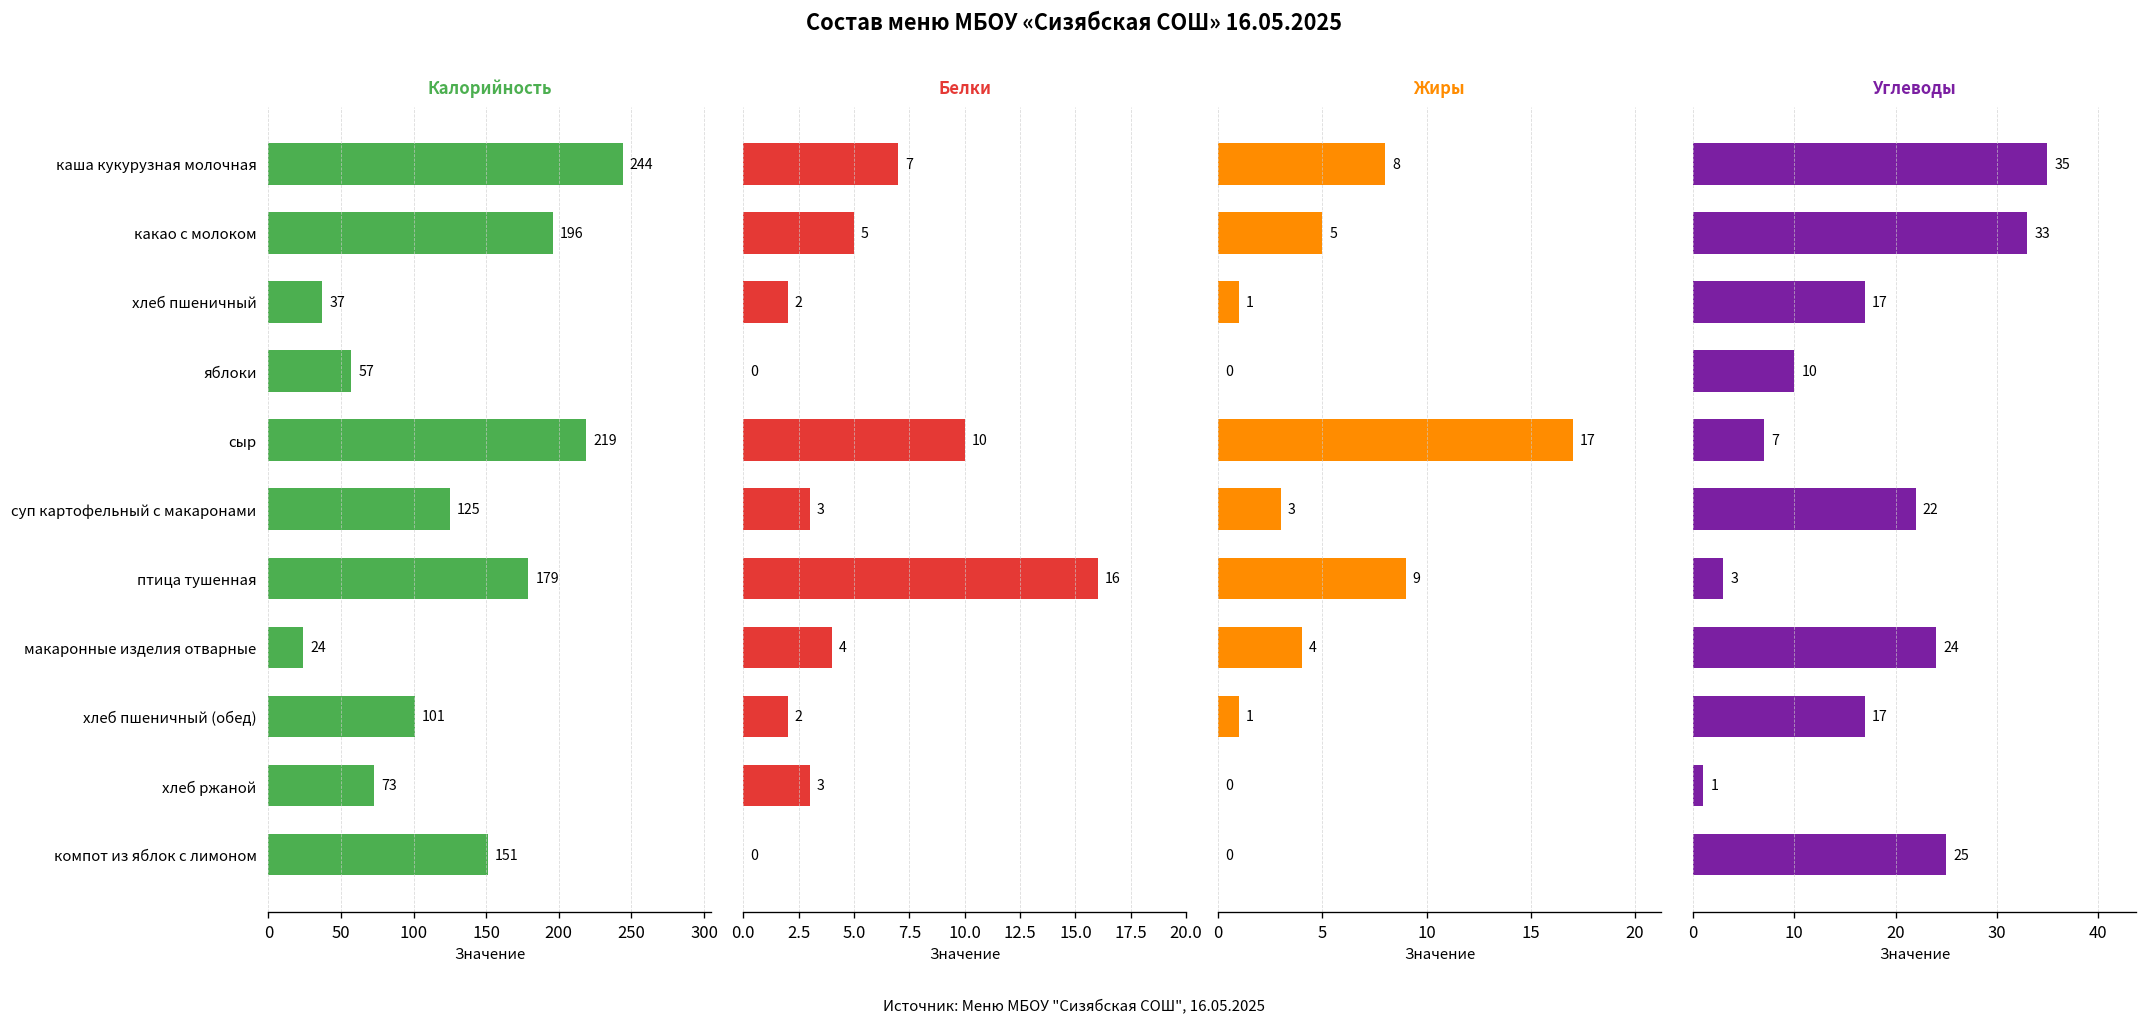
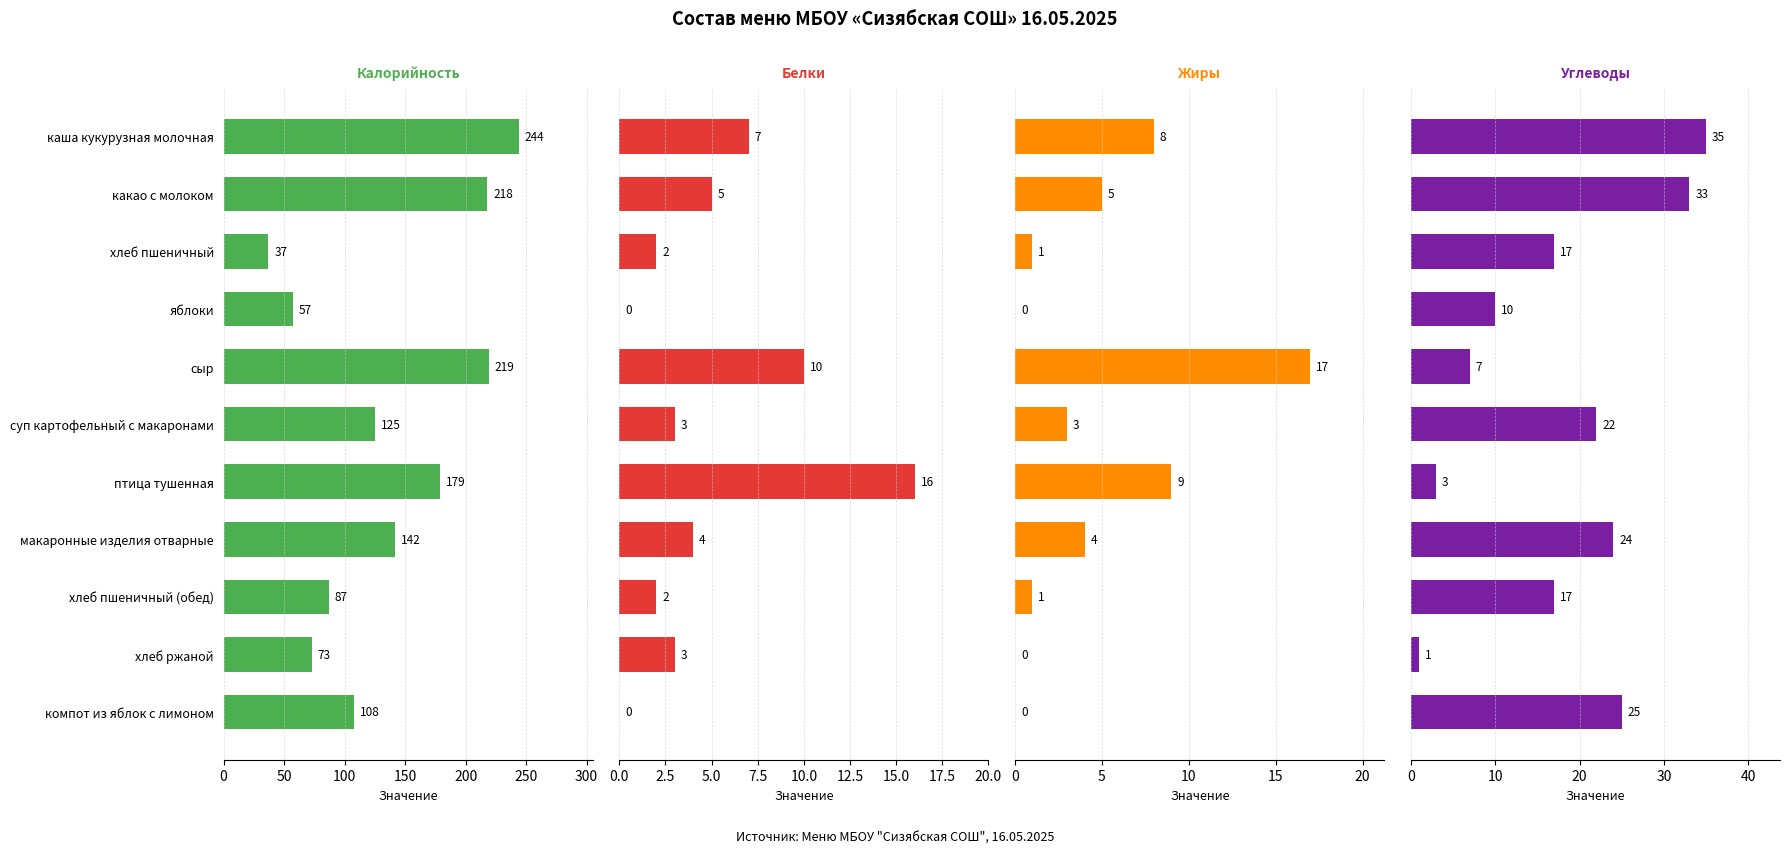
  {
    "Калорийность": {
      "каша кукурузная молочная": 244,
-     "какао с молоком": 196,
+     "какао с молоком": 218,
      "хлеб пшеничный": 37,
      "яблоки": 57,
      "сыр": 219,
      "суп картофельный с макаронами": 125,
      "птица тушенная": 179,
-     "макаронные изделия отварные": 24,
-     "хлеб пшеничный (обед)": 101,
+     "макаронные изделия отварные": 142,
+     "хлеб пшеничный (обед)": 87,
      "хлеб ржаной": 73,
-     "компот из яблок с лимоном": 151
+     "компот из яблок с лимоном": 108
    }
  }
